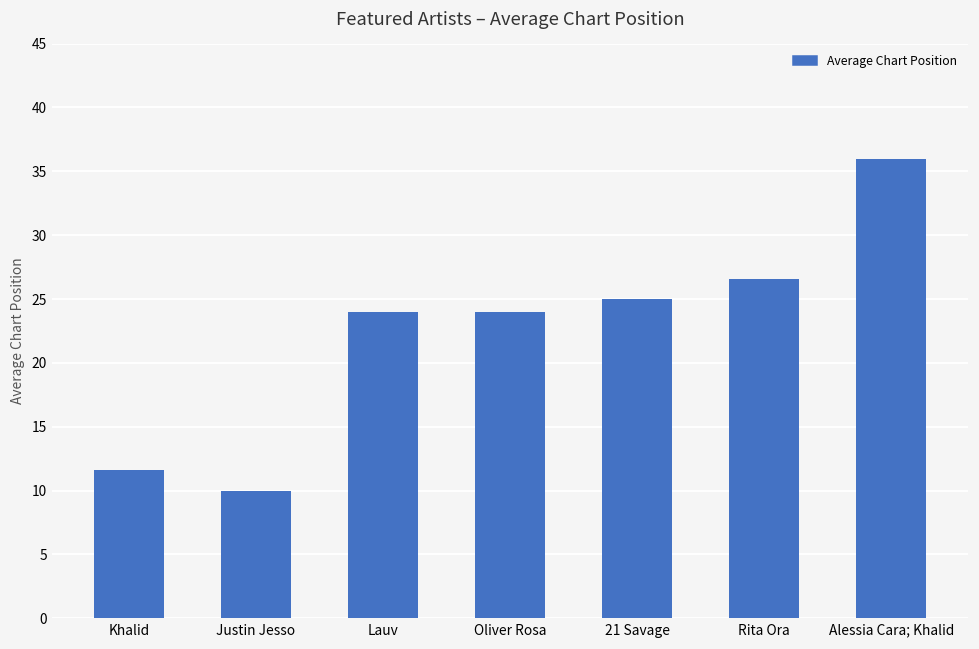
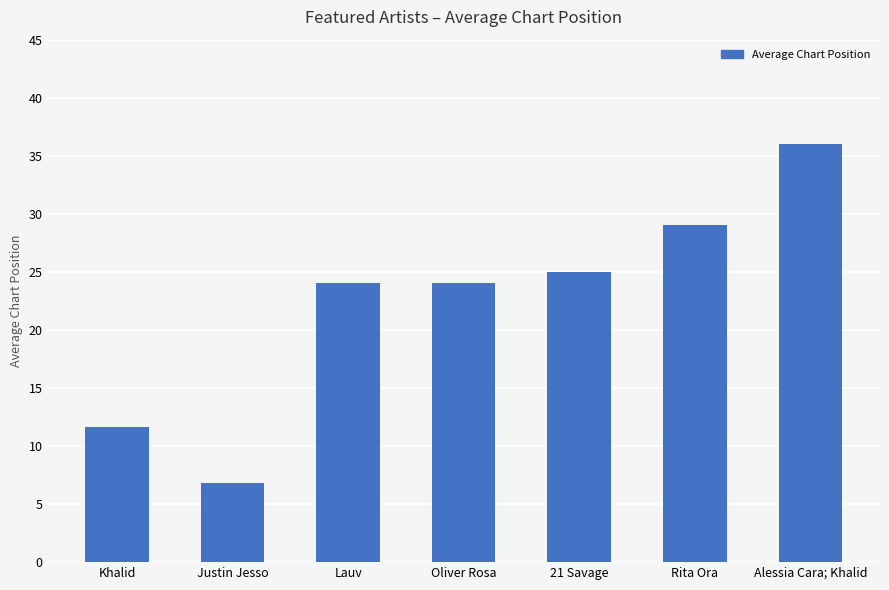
  {
    "Khalid": 11.6,
-   "Justin Jesso": 10.0,
+   "Justin Jesso": 6.8,
    "Lauv": 24.0,
    "Oliver Rosa": 24.0,
    "21 Savage": 25.0,
-   "Rita Ora": 26.6,
+   "Rita Ora": 29.0,
    "Alessia Cara; Khalid": 36.0
  }
